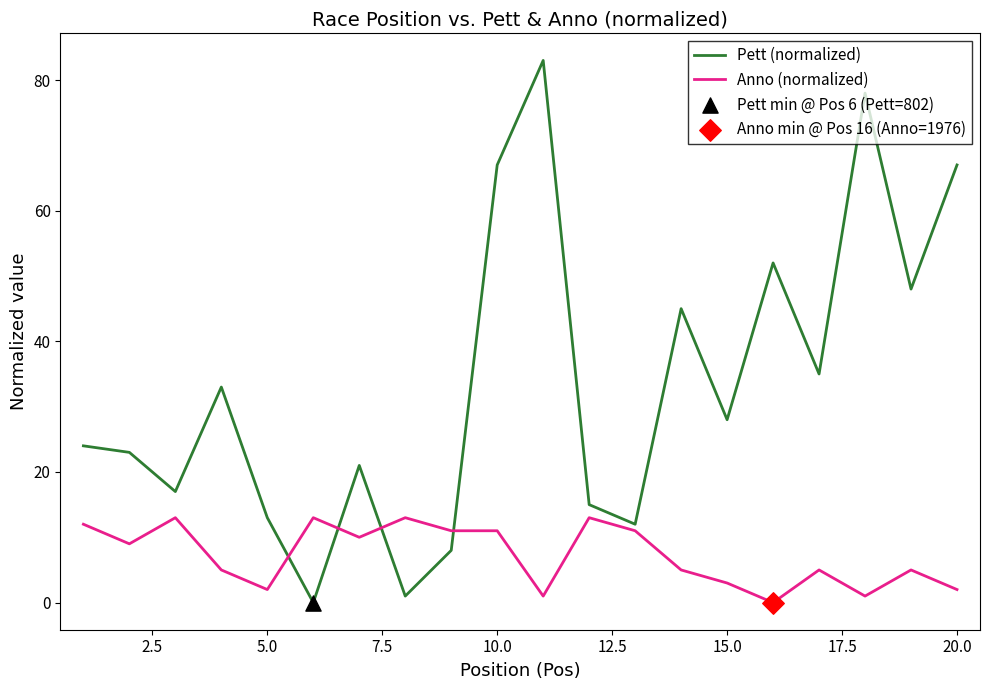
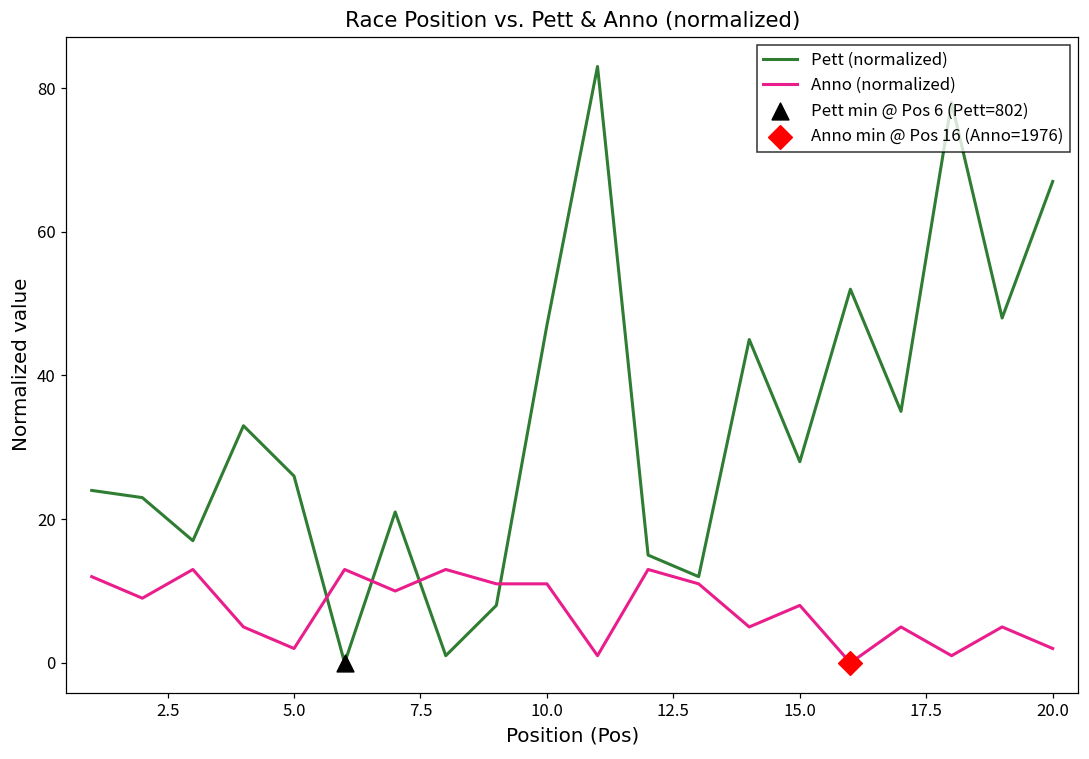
  {
    "Pett (normalized)": {
-     "5.0": 13,
-     "10.0": 67,
+     "5.0": 26,
+     "10.0": 47,
      "15.0": 28,
      "20.0": 67
    },
    "Anno (normalized)": {
      "5.0": 2,
      "10.0": 11,
-     "15.0": 3,
+     "15.0": 8,
      "20.0": 2
    }
  }
